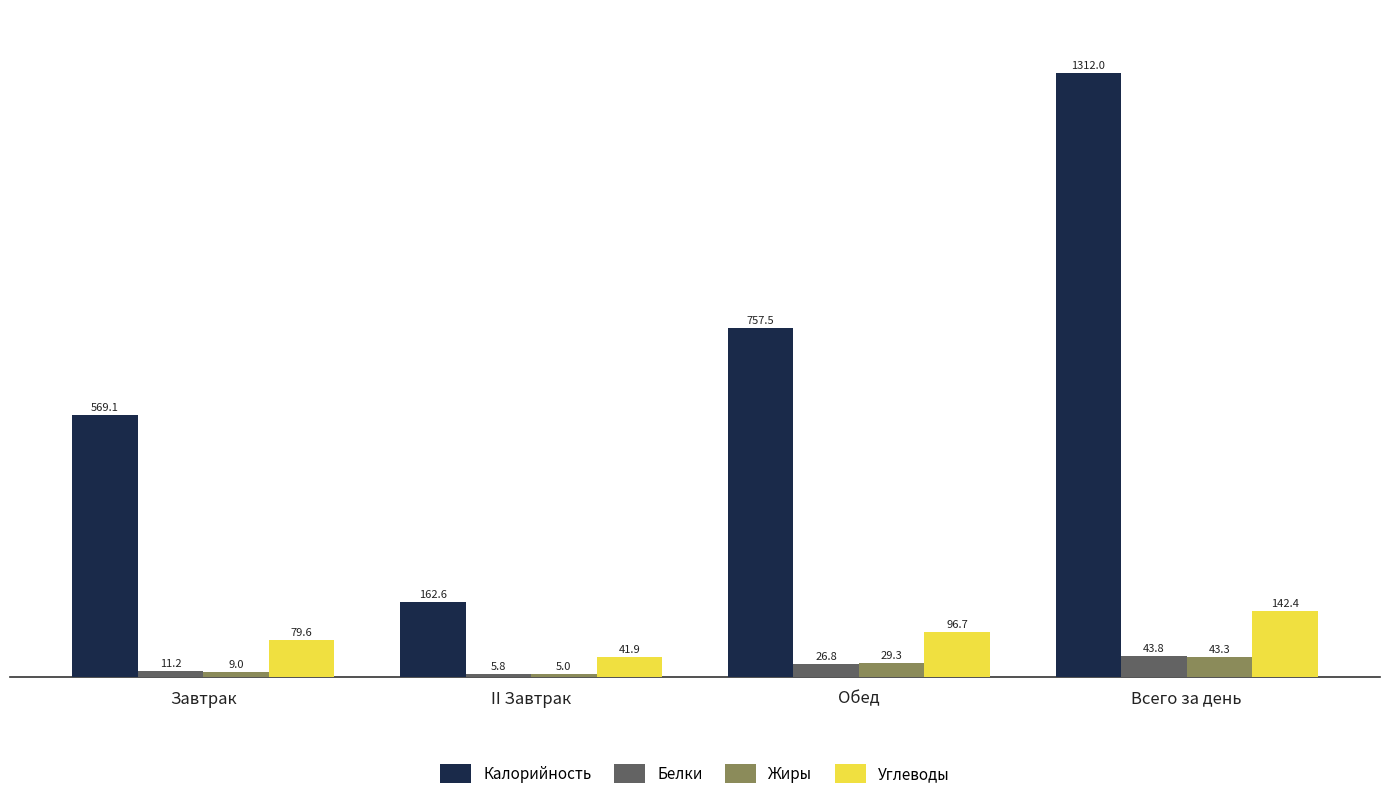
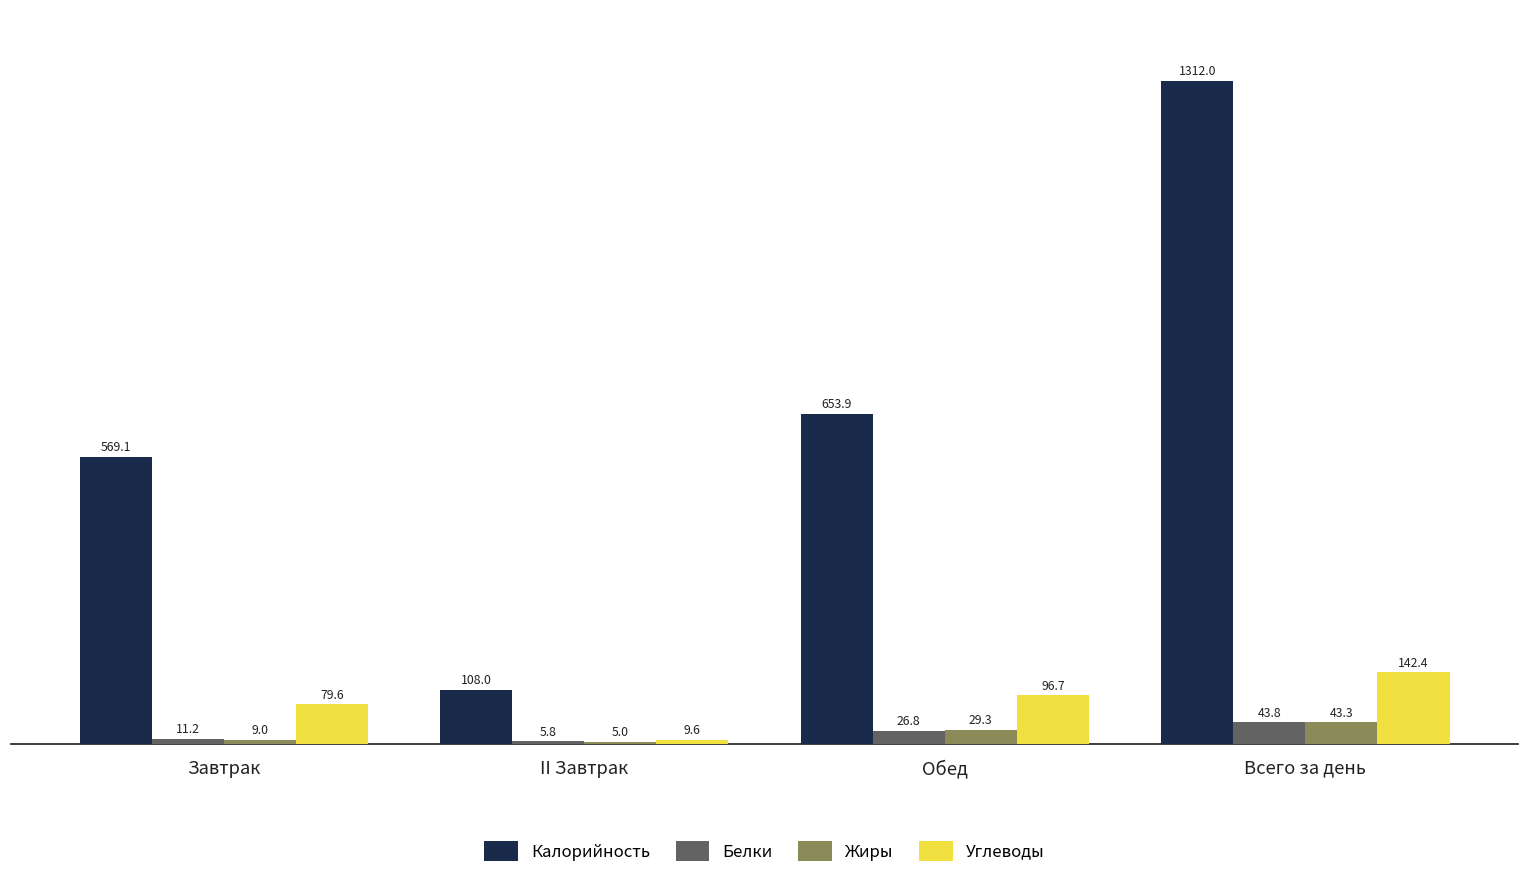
  {
    "Калорийность": {
      "Завтрак": 569.1,
-     "II Завтрак": 162.6,
-     "Обед": 757.5,
+     "II Завтрак": 108.0,
+     "Обед": 653.9,
      "Всего за день": 1312.0
    },
    "Углеводы": {
      "Завтрак": 79.6,
-     "II Завтрак": 41.9,
+     "II Завтрак": 9.6,
      "Обед": 96.7,
      "Всего за день": 142.4
    }
  }
